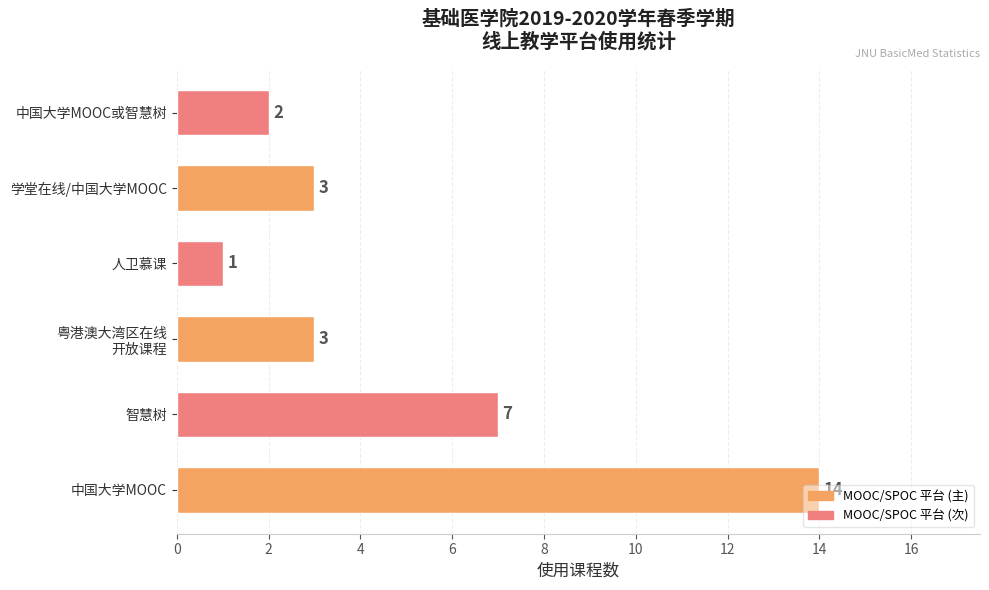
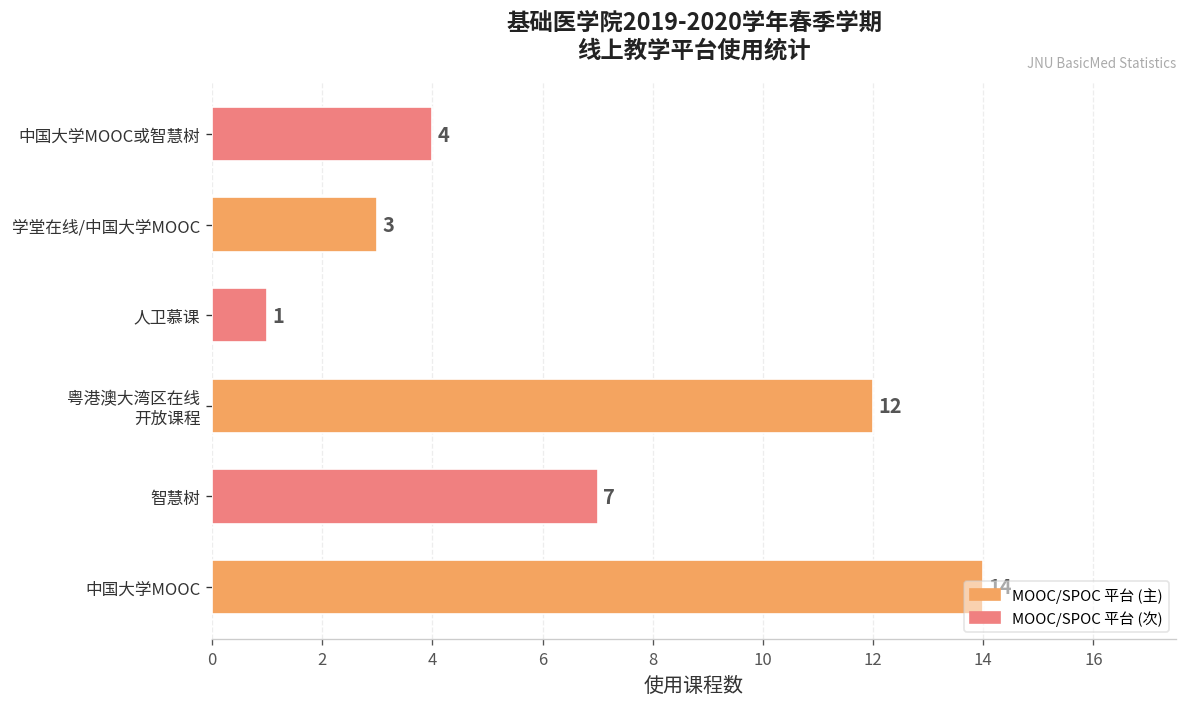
  {
-   "中国大学MOOC或智慧树": 2,
+   "中国大学MOOC或智慧树": 4,
    "学堂在线/中国大学MOOC": 3,
    "人卫慕课": 1,
-   "粤港澳大湾区在线 开放课程": 3,
+   "粤港澳大湾区在线 开放课程": 12,
    "智慧树": 7
  }
